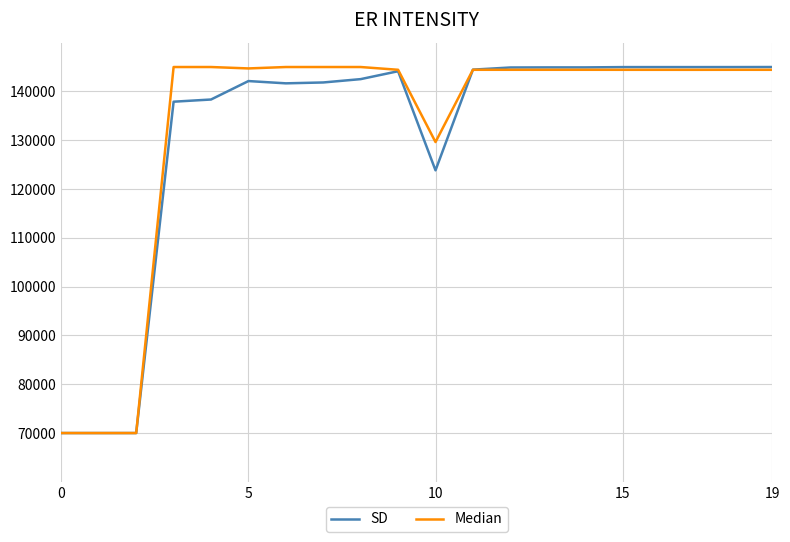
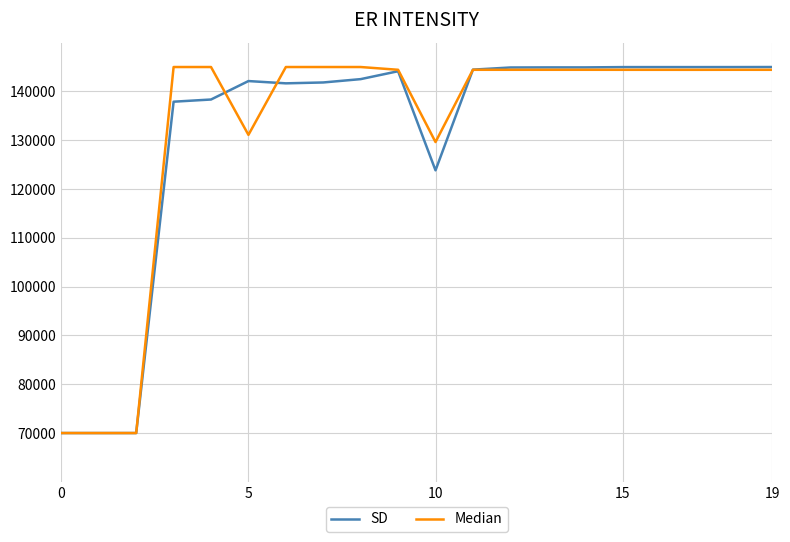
  {
    "SD": {
      "5": 142000,
      "10": 124000,
      "15": 145000,
      "19": 145000
    },
    "Median": {
-     "5": 145000,
+     "5": 131000,
      "10": 130000,
      "15": 144000,
      "19": 144000
    }
  }
